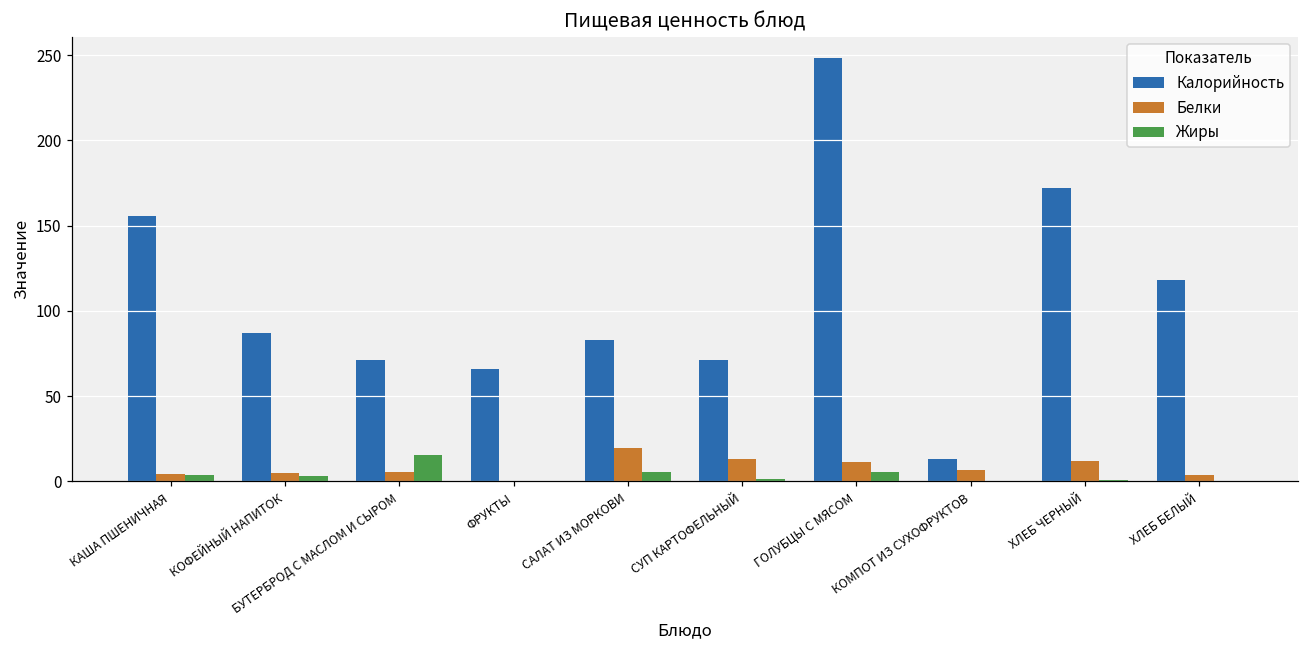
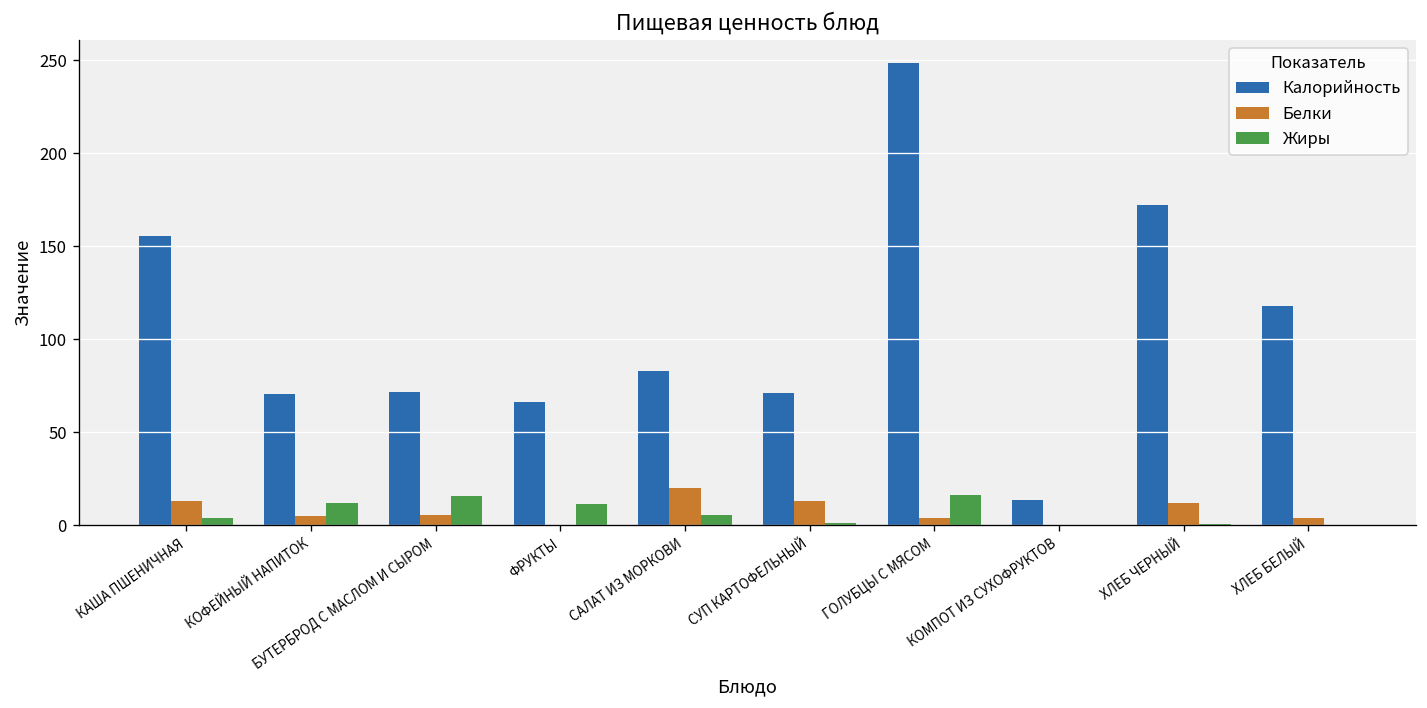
  {
    "Калорийность": {
      "КАША ПШЕНИЧНАЯ": 156,
-     "КОФЕЙНЫЙ НАПИТОК": 87,
+     "КОФЕЙНЫЙ НАПИТОК": 70,
      "БУТЕРБРОД С МАСЛОМ И СЫРОМ": 72,
      "ФРУКТЫ": 66,
      "САЛАТ ИЗ МОРКОВИ": 83,
      "СУП КАРТОФЕЛЬНЫЙ": 71,
      "ГОЛУБЦЫ С МЯСОМ": 249,
      "КОМПОТ ИЗ СУХОФРУКТОВ": 13,
      "ХЛЕБ ЧЕРНЫЙ": 172,
      "ХЛЕБ БЕЛЫЙ": 118
    },
    "Белки": {
-     "КАША ПШЕНИЧНАЯ": 4,
+     "КАША ПШЕНИЧНАЯ": 13,
      "КОФЕЙНЫЙ НАПИТОК": 5,
      "БУТЕРБРОД С МАСЛОМ И СЫРОМ": 6,
      "САЛАТ ИЗ МОРКОВИ": 20,
      "СУП КАРТОФЕЛЬНЫЙ": 13,
-     "ГОЛУБЦЫ С МЯСОМ": 11,
-     "КОМПОТ ИЗ СУХОФРУКТОВ": 7,
+     "ГОЛУБЦЫ С МЯСОМ": 4,
+     "КОМПОТ ИЗ СУХОФРУКТОВ": 0,
      "ХЛЕБ ЧЕРНЫЙ": 12,
      "ХЛЕБ БЕЛЫЙ": 4
    },
    "Жиры": {
      "КАША ПШЕНИЧНАЯ": 4,
-     "КОФЕЙНЫЙ НАПИТОК": 3,
+     "КОФЕЙНЫЙ НАПИТОК": 12,
      "БУТЕРБРОД С МАСЛОМ И СЫРОМ": 16,
-     "ФРУКТЫ": 0,
+     "ФРУКТЫ": 12,
      "САЛАТ ИЗ МОРКОВИ": 5,
-     "ГОЛУБЦЫ С МЯСОМ": 6,
+     "ГОЛУБЦЫ С МЯСОМ": 16,
      "КОМПОТ ИЗ СУХОФРУКТОВ": 0
    }
  }
